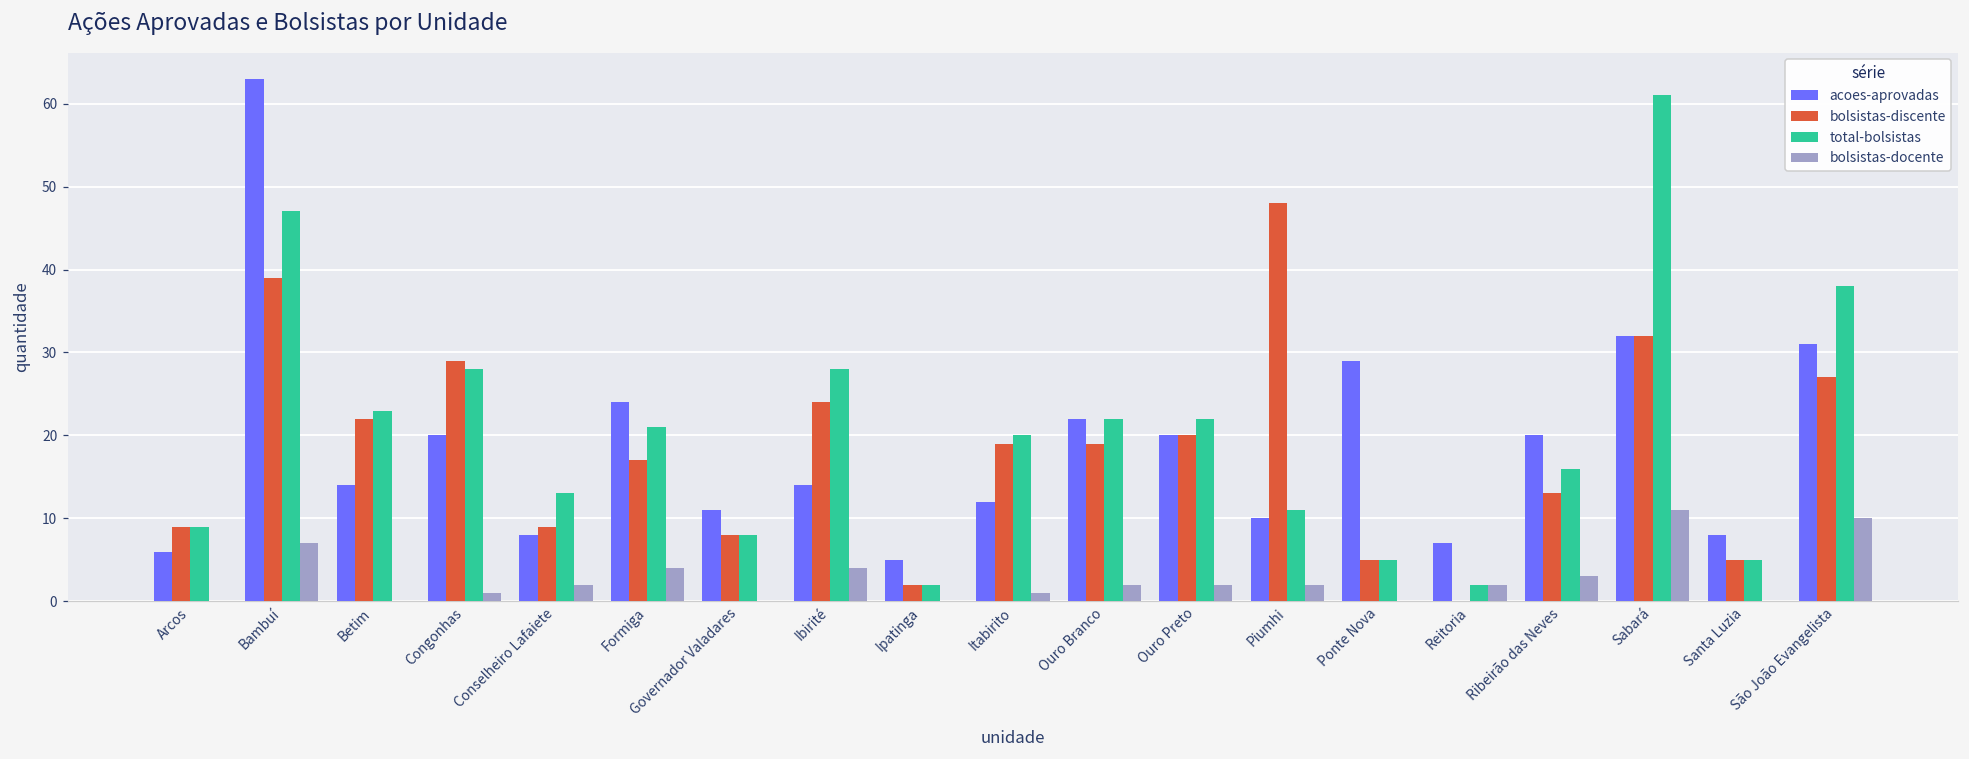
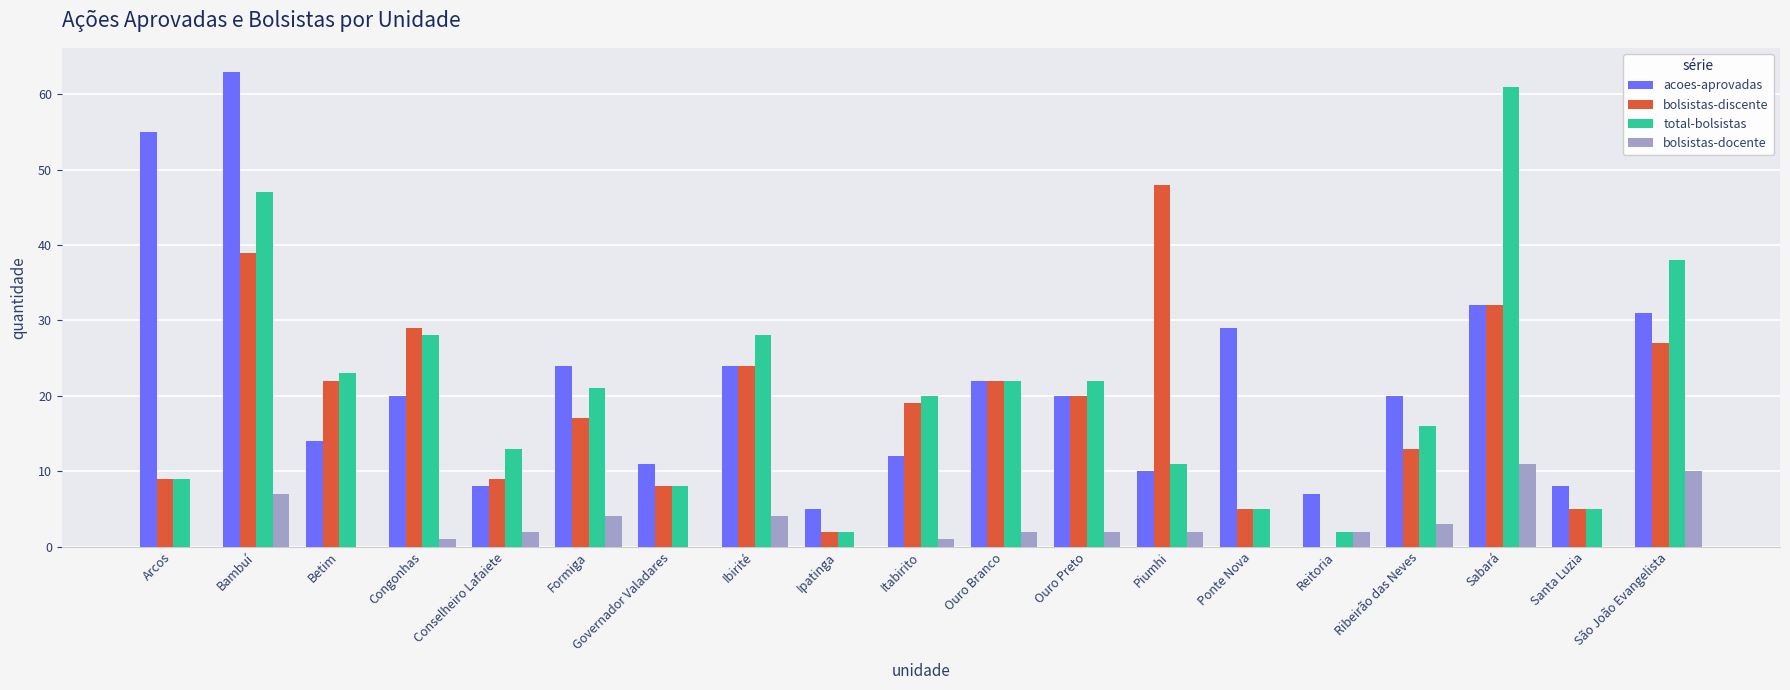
  {
    "acoes-aprovadas": {
-     "Arcos": 6,
+     "Arcos": 55,
      "Bambuí": 63,
      "Betim": 14,
      "Congonhas": 20,
      "Conselheiro Lafaiete": 8,
      "Formiga": 24,
      "Governador Valadares": 11,
-     "Ibirité": 14,
+     "Ibirité": 24,
      "Ipatinga": 5,
      "Itabirito": 12,
      "Ouro Branco": 22,
      "Ouro Preto": 20,
      "Piumhi": 10,
      "Ponte Nova": 29,
      "Reitoria": 7,
      "Ribeirão das Neves": 20,
      "Sabará": 32,
      "Santa Luzia": 8,
      "São João Evangelista": 31
    },
    "bolsistas-discente": {
      "Arcos": 9,
      "Bambuí": 39,
      "Betim": 22,
      "Congonhas": 29,
      "Conselheiro Lafaiete": 9,
      "Formiga": 17,
      "Governador Valadares": 8,
      "Ibirité": 24,
      "Ipatinga": 2,
      "Itabirito": 19,
-     "Ouro Branco": 19,
+     "Ouro Branco": 22,
      "Ouro Preto": 20,
      "Piumhi": 48,
      "Ponte Nova": 5,
      "Reitoria": 0,
      "Ribeirão das Neves": 13,
      "Sabará": 32,
      "Santa Luzia": 5,
      "São João Evangelista": 27
    },
    "total-bolsistas": {
      "Arcos": 9,
      "Bambuí": 47,
      "Betim": 23,
      "Congonhas": 28,
      "Conselheiro Lafaiete": 13,
      "Formiga": 21,
      "Governador Valadares": 8,
      "Ibirité": 28,
      "Ipatinga": 2,
      "Itabirito": 20,
      "Ouro Branco": 22,
      "Ouro Preto": 22,
      "Piumhi": 11,
      "Ponte Nova": 5,
      "Reitoria": 2,
      "Ribeirão das Neves": 16,
      "Sabará": 61,
      "Santa Luzia": 5,
      "São João Evangelista": 38
    },
    "bolsistas-docente": {
      "Arcos": 0,
      "Bambuí": 7,
      "Betim": 0,
      "Congonhas": 1,
      "Conselheiro Lafaiete": 2,
      "Formiga": 4,
      "Governador Valadares": 0,
      "Ibirité": 4,
      "Ipatinga": 0,
      "Itabirito": 1,
      "Ouro Branco": 2,
      "Ouro Preto": 2,
      "Piumhi": 2,
      "Ponte Nova": 0,
      "Reitoria": 2,
      "Ribeirão das Neves": 3,
      "Sabará": 11,
      "Santa Luzia": 0,
      "São João Evangelista": 10
    }
  }
